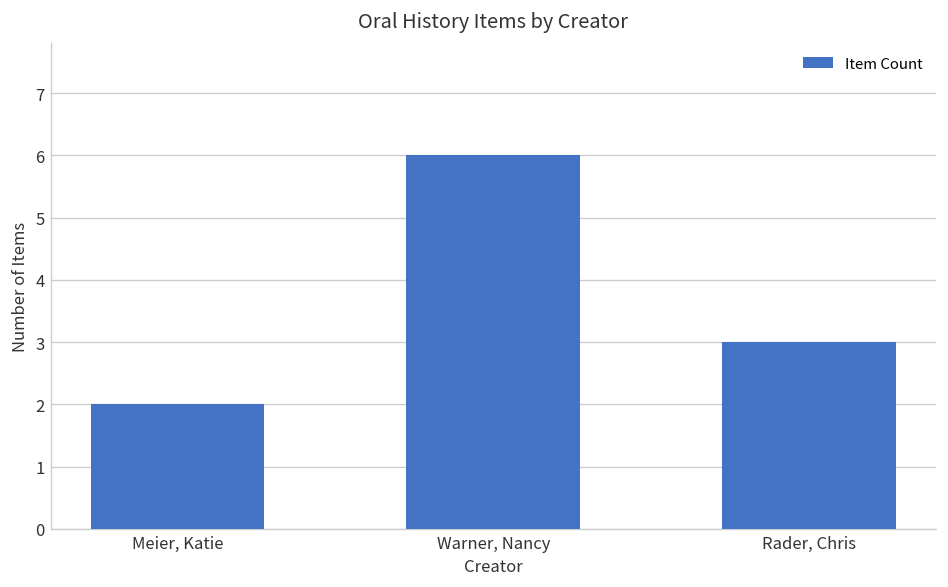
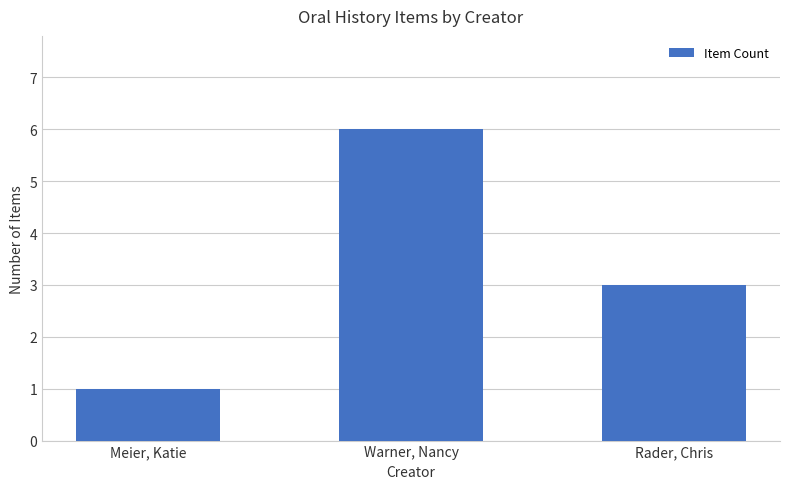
  {
-   "Meier, Katie": 2,
+   "Meier, Katie": 1,
    "Warner, Nancy": 6,
    "Rader, Chris": 3
  }
